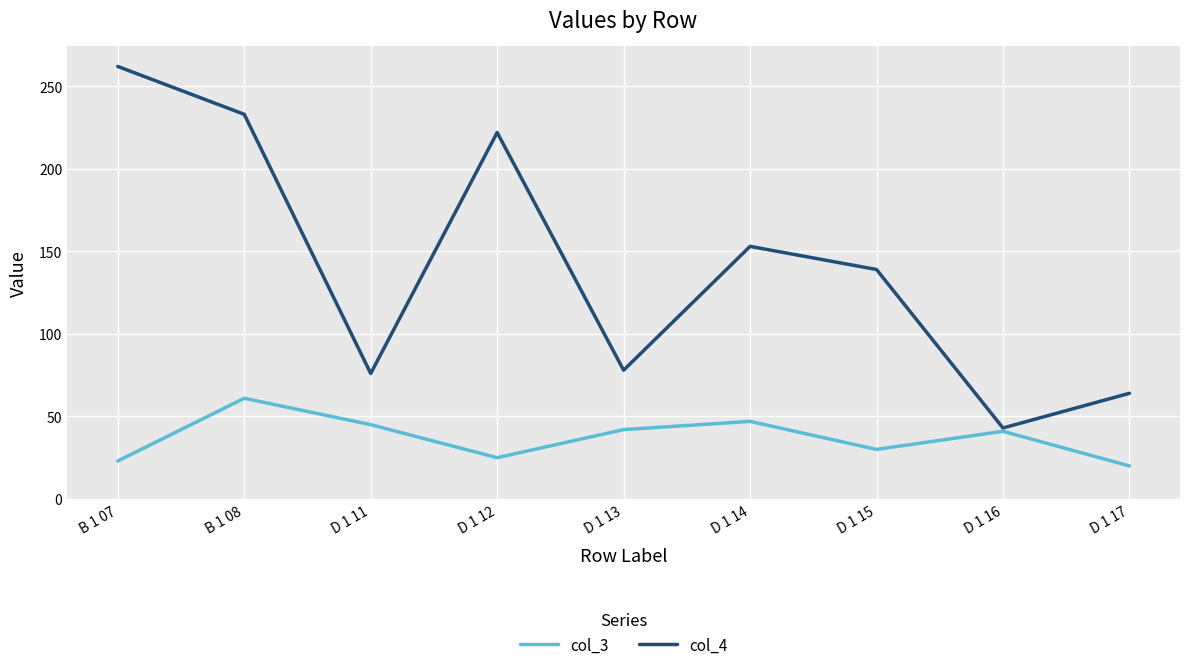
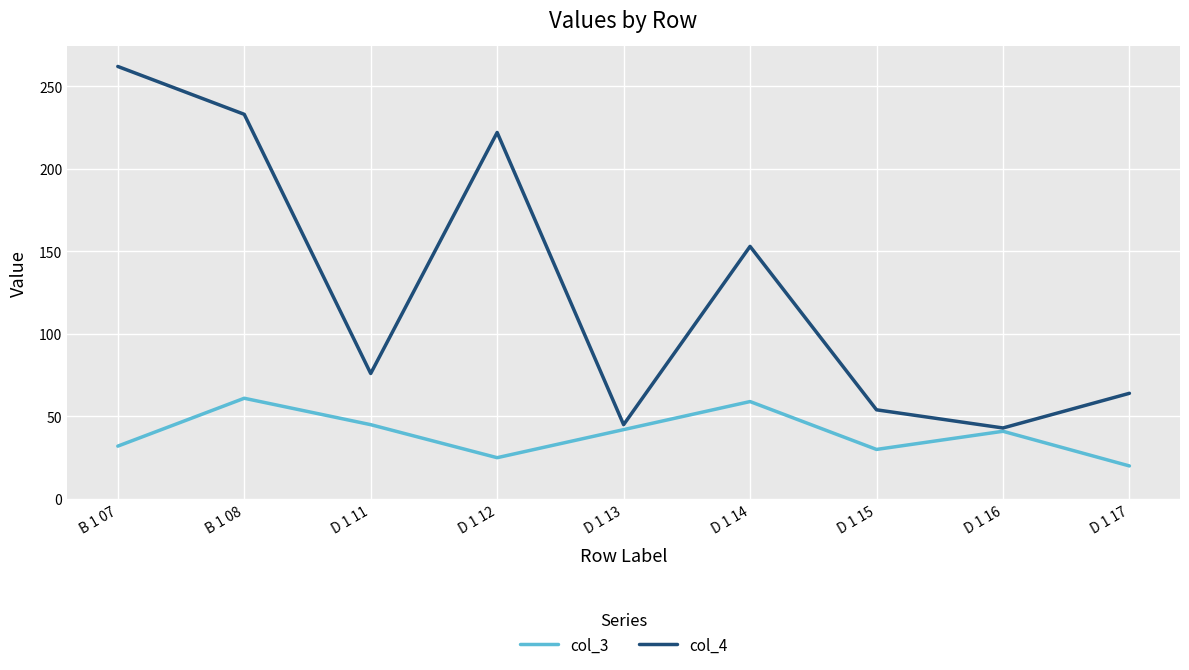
  {
    "col_3": {
-     "B 1 07": 23,
+     "B 1 07": 32,
      "B 1 08": 61,
      "D 1 11": 45,
      "D 1 12": 25,
      "D 1 13": 42,
-     "D 1 14": 47,
+     "D 1 14": 59,
      "D 1 15": 30,
      "D 1 16": 41,
      "D 1 17": 20
    },
    "col_4": {
      "B 1 07": 262,
      "B 1 08": 233,
      "D 1 11": 76,
      "D 1 12": 222,
-     "D 1 13": 78,
+     "D 1 13": 45,
      "D 1 14": 153,
-     "D 1 15": 139,
+     "D 1 15": 54,
      "D 1 16": 43,
      "D 1 17": 64
    }
  }
